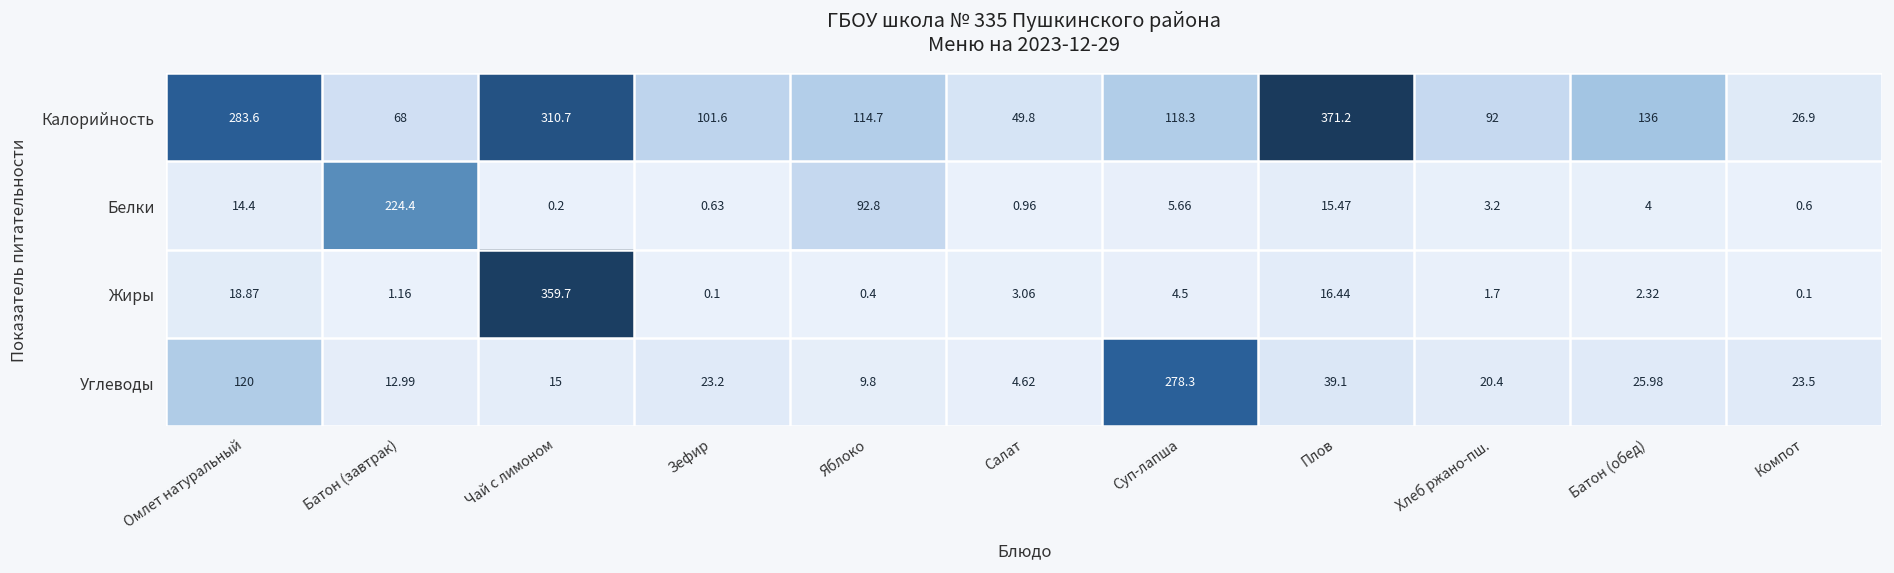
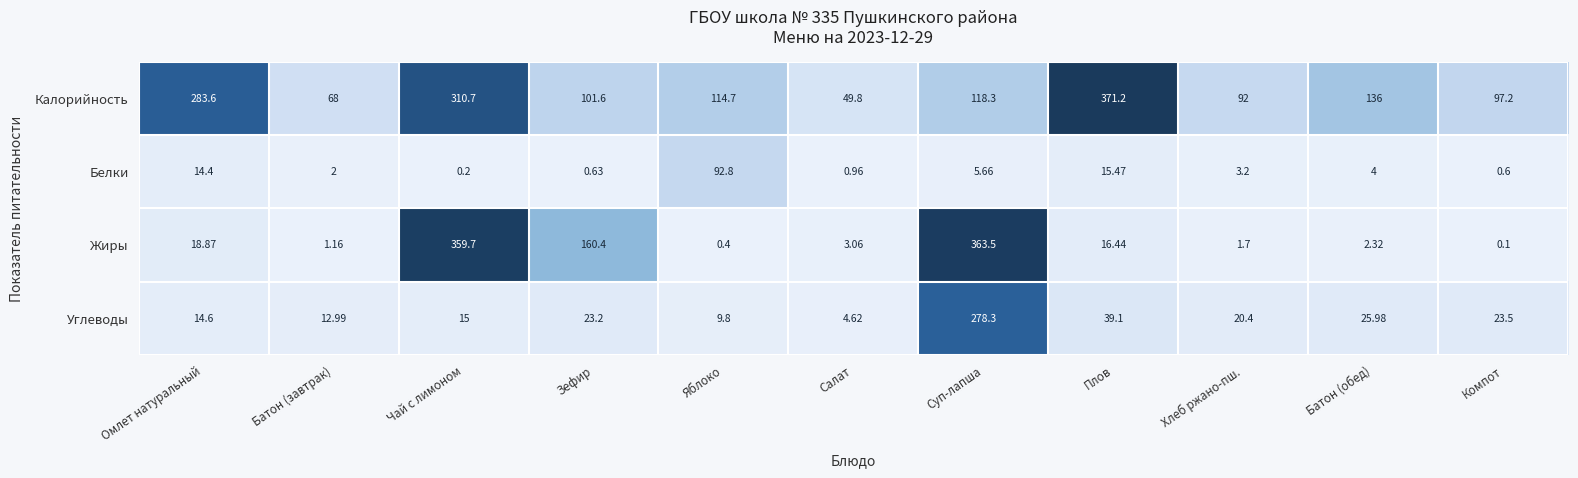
  {
    "Калорийность": {
      "Омлет натуральный": 283.6,
      "Батон (завтрак)": 68,
      "Чай с лимоном": 310.7,
      "Зефир": 101.6,
      "Яблоко": 114.7,
      "Салат": 49.8,
      "Суп-лапша": 118.3,
      "Плов": 371.2,
      "Хлеб ржано-пш.": 92,
      "Батон (обед)": 136,
-     "Компот": 26.9
+     "Компот": 97.2
    },
    "Белки": {
      "Омлет натуральный": 14.4,
-     "Батон (завтрак)": 224.4,
+     "Батон (завтрак)": 2,
      "Чай с лимоном": 0.2,
      "Зефир": 0.63,
      "Яблоко": 92.8,
      "Салат": 0.96,
      "Суп-лапша": 5.66,
      "Плов": 15.47,
      "Хлеб ржано-пш.": 3.2,
      "Батон (обед)": 4,
      "Компот": 0.6
    },
    "Жиры": {
      "Омлет натуральный": 18.87,
      "Батон (завтрак)": 1.16,
      "Чай с лимоном": 359.7,
-     "Зефир": 0.1,
+     "Зефир": 160.4,
      "Яблоко": 0.4,
      "Салат": 3.06,
-     "Суп-лапша": 4.5,
+     "Суп-лапша": 363.5,
      "Плов": 16.44,
      "Хлеб ржано-пш.": 1.7,
      "Батон (обед)": 2.32,
      "Компот": 0.1
    },
    "Углеводы": {
-     "Омлет натуральный": 120,
+     "Омлет натуральный": 14.6,
      "Батон (завтрак)": 12.99,
      "Чай с лимоном": 15,
      "Зефир": 23.2,
      "Яблоко": 9.8,
      "Салат": 4.62,
      "Суп-лапша": 278.3,
      "Плов": 39.1,
      "Хлеб ржано-пш.": 20.4,
      "Батон (обед)": 25.98,
      "Компот": 23.5
    }
  }
